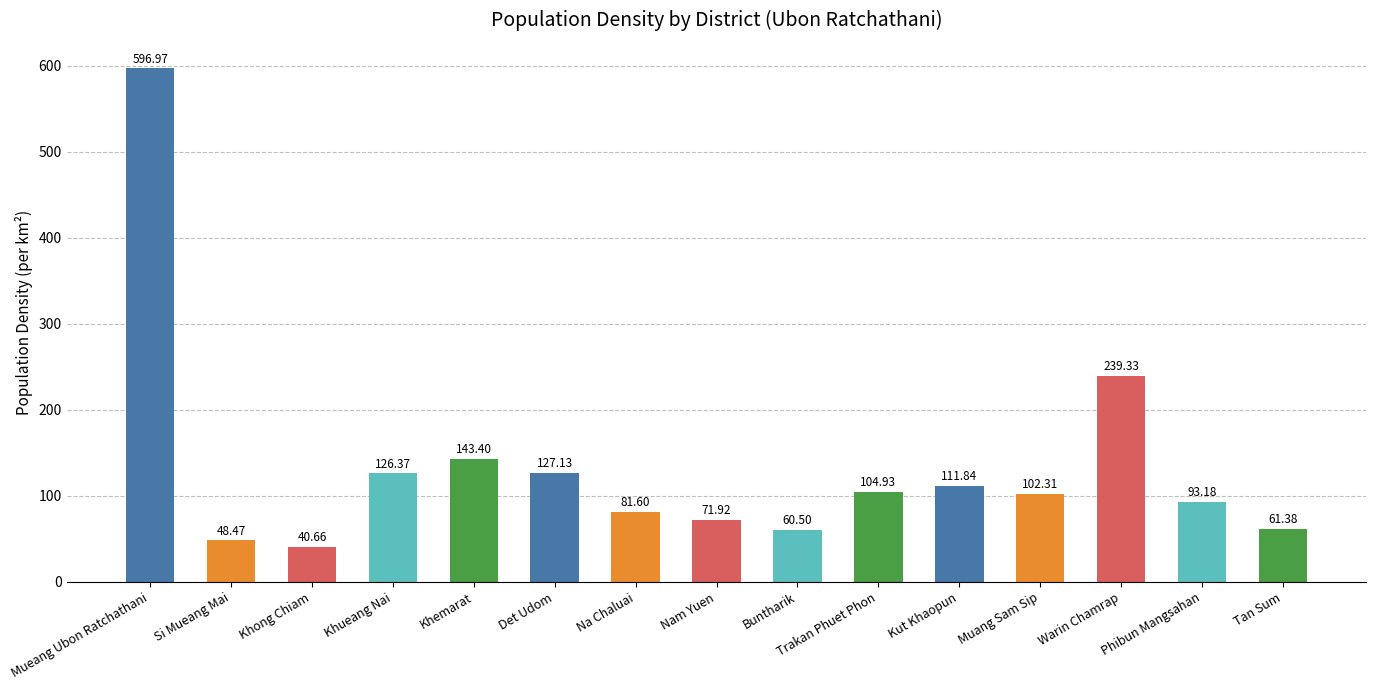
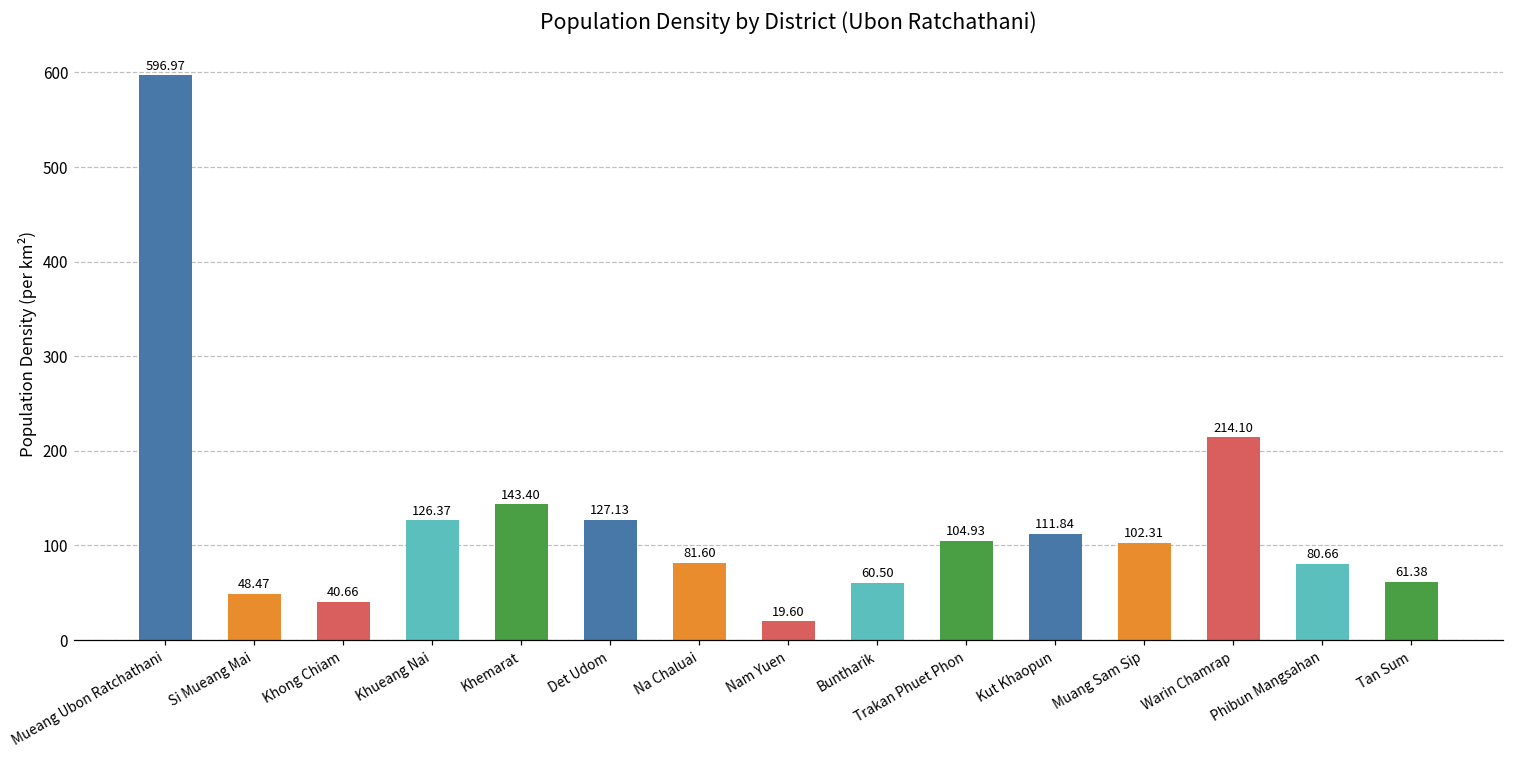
  {
    "Mueang Ubon Ratchathani": 596.97,
    "Si Mueang Mai": 48.47,
    "Khong Chiam": 40.66,
    "Khueang Nai": 126.37,
    "Khemarat": 143.40,
    "Det Udom": 127.13,
    "Na Chaluai": 81.60,
-   "Nam Yuen": 71.92,
+   "Nam Yuen": 19.60,
    "Buntharik": 60.50,
    "Trakan Phuet Phon": 104.93,
    "Kut Khaopun": 111.84,
    "Muang Sam Sip": 102.31,
-   "Warin Chamrap": 239.33,
-   "Phibun Mangsahan": 93.18,
+   "Warin Chamrap": 214.10,
+   "Phibun Mangsahan": 80.66,
    "Tan Sum": 61.38
  }
